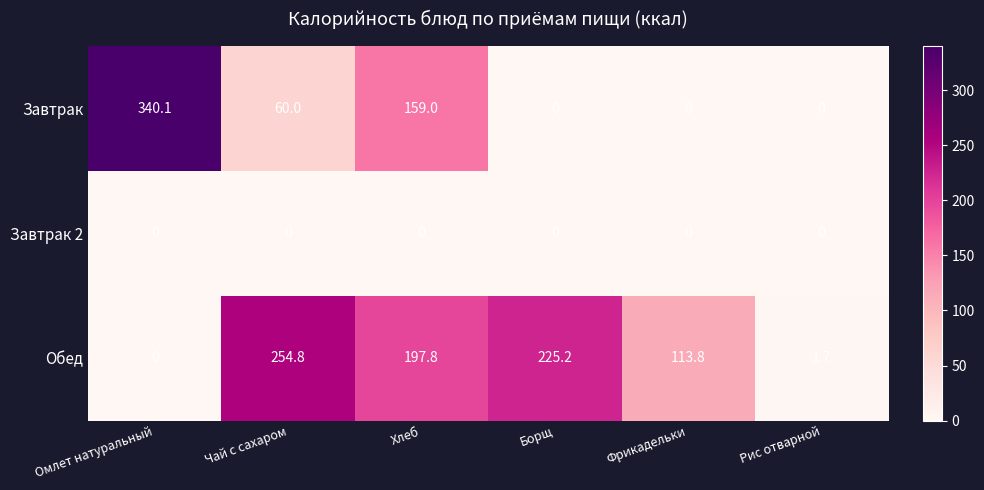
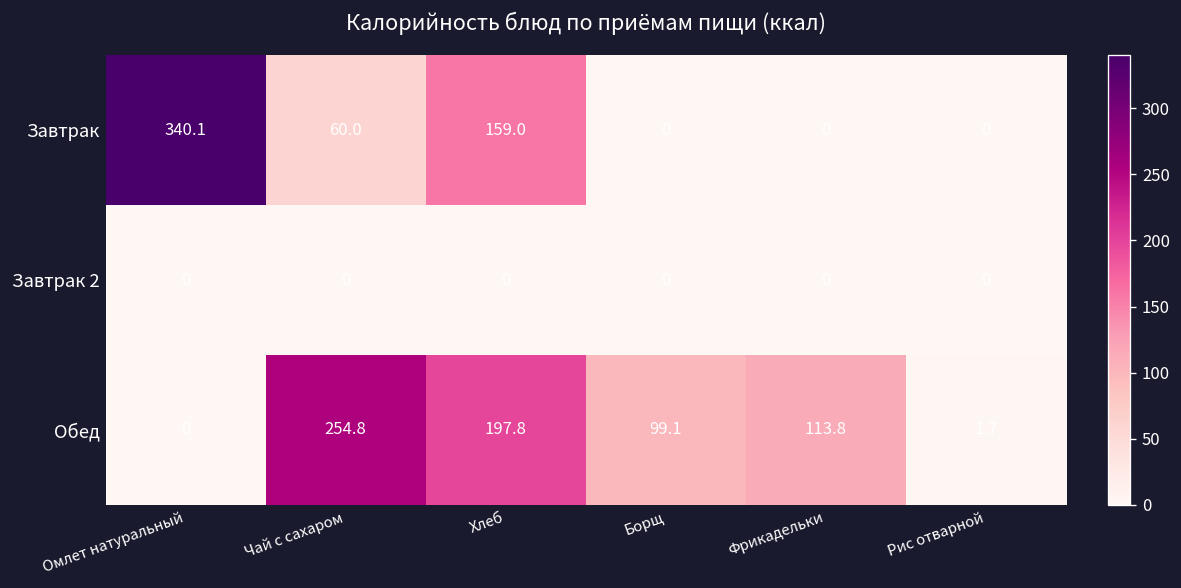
  {
    "Завтрак": {
      "Омлет натуральный": 340.1,
      "Хлеб": 159.0
    },
    "Обед": {
      "Чай с сахаром": 254.8,
      "Хлеб": 197.8,
-     "Борщ": 225.2,
+     "Борщ": 99.1,
      "Фрикадельки": 113.8
    }
  }
